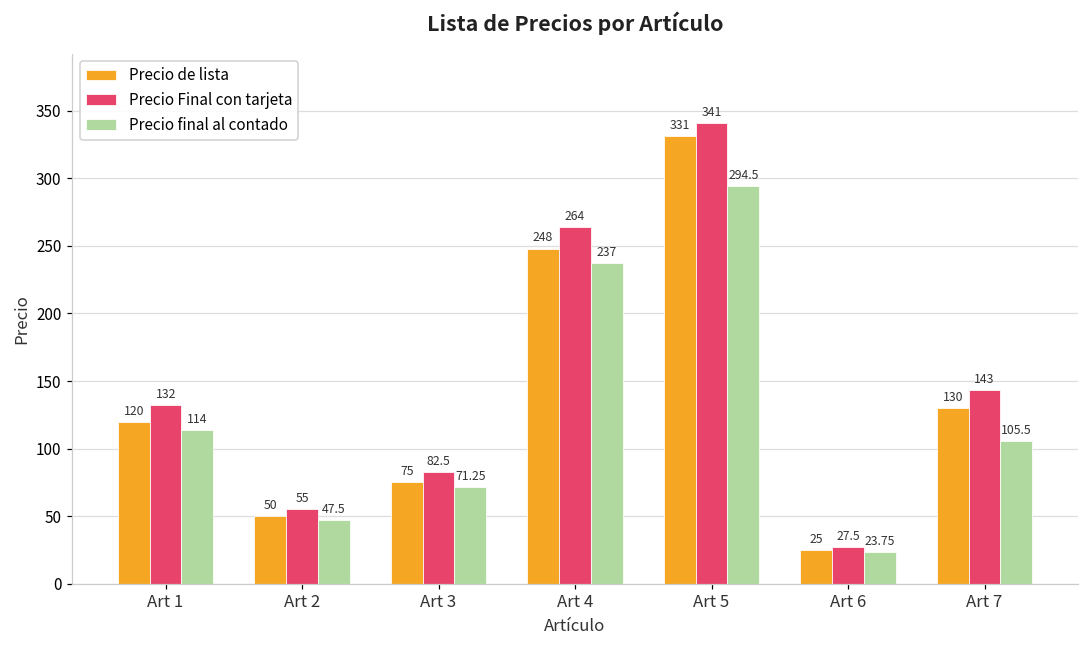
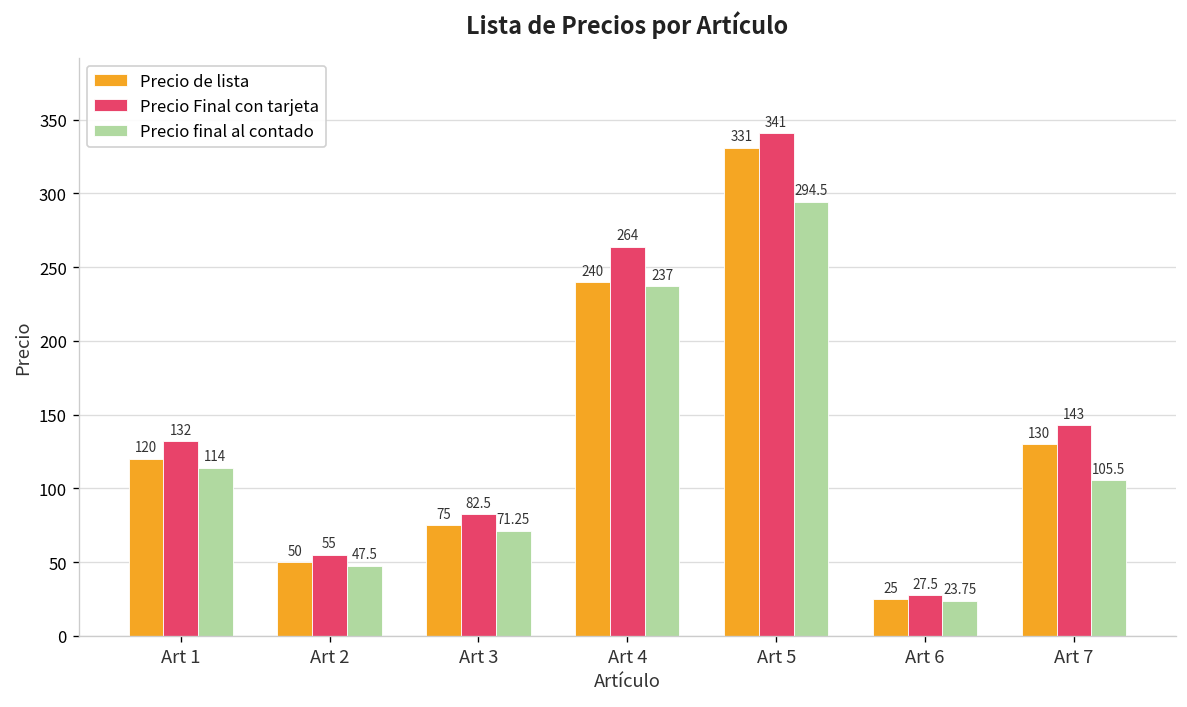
  {
    "Precio de lista": {
      "Art 1": 120,
      "Art 2": 50,
      "Art 3": 75,
-     "Art 4": 248,
+     "Art 4": 240,
      "Art 5": 331,
      "Art 6": 25,
      "Art 7": 130
    },
    "Precio Final con tarjeta": {
      "Art 1": 132,
      "Art 2": 55,
      "Art 3": 82.5,
      "Art 4": 264,
      "Art 5": 341,
      "Art 6": 27.5,
      "Art 7": 143
    },
    "Precio final al contado": {
      "Art 1": 114,
      "Art 2": 47.5,
      "Art 3": 71.25,
      "Art 4": 237,
      "Art 5": 294.5,
      "Art 6": 23.75,
      "Art 7": 105.5
    }
  }
